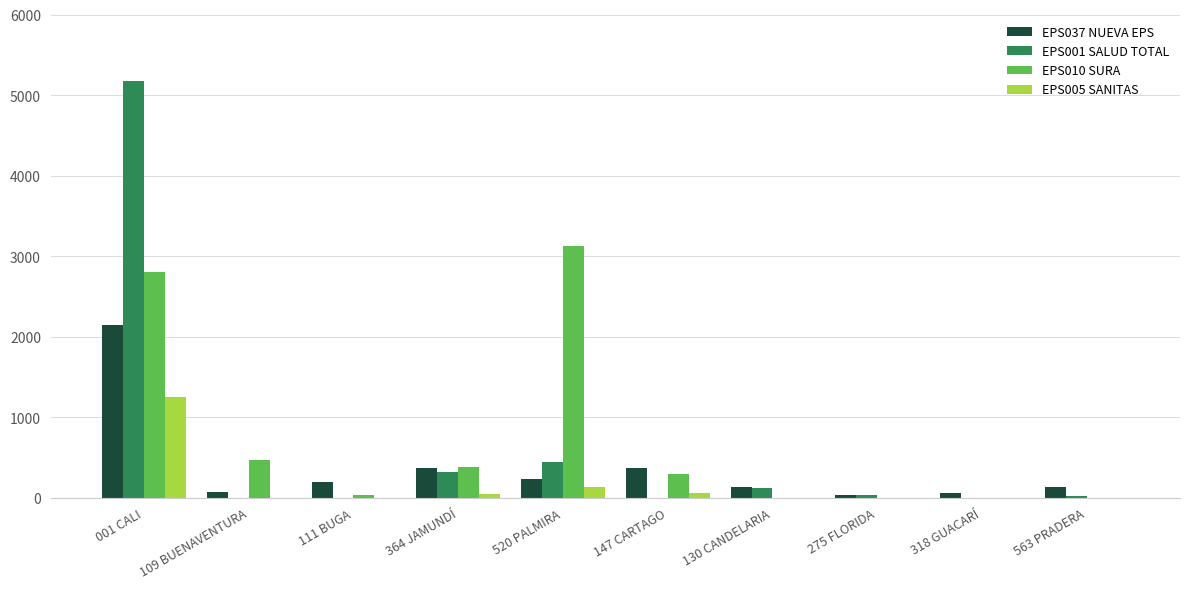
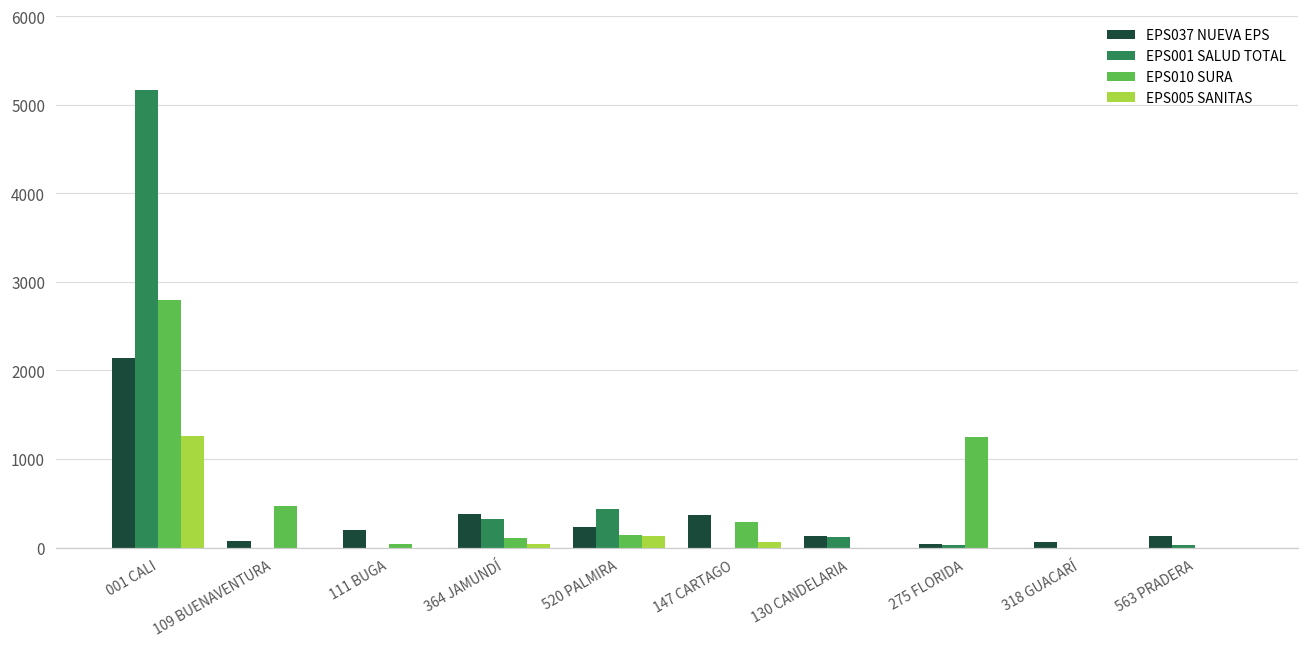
  {
    "EPS037 NUEVA EPS": {
      "001 CALI": 2100,
      "109 BUENAVENTURA": 100,
      "111 BUGA": 200,
      "364 JAMUNDÍ": 400,
      "520 PALMIRA": 200,
      "147 CARTAGO": 400,
      "130 CANDELARIA": 100,
      "275 FLORIDA": 0,
      "318 GUACARÍ": 100,
      "563 PRADERA": 100
    },
    "EPS001 SALUD TOTAL": {
      "001 CALI": 5200,
      "109 BUENAVENTURA": 0,
      "111 BUGA": 0,
      "364 JAMUNDÍ": 300,
      "520 PALMIRA": 400,
      "147 CARTAGO": 0,
      "130 CANDELARIA": 100,
      "275 FLORIDA": 0,
      "318 GUACARÍ": 0
    },
    "EPS010 SURA": {
      "001 CALI": 2800,
      "109 BUENAVENTURA": 500,
      "111 BUGA": 0,
-     "364 JAMUNDÍ": 400,
-     "520 PALMIRA": 3100,
+     "364 JAMUNDÍ": 100,
+     "520 PALMIRA": 100,
      "147 CARTAGO": 300,
      "130 CANDELARIA": 0,
-     "275 FLORIDA": 0,
+     "275 FLORIDA": 1200,
      "318 GUACARÍ": 0,
      "563 PRADERA": 0
    },
    "EPS005 SANITAS": {
      "001 CALI": 1300,
      "109 BUENAVENTURA": 0,
      "111 BUGA": 0,
      "364 JAMUNDÍ": 0,
      "520 PALMIRA": 100,
      "147 CARTAGO": 100,
      "130 CANDELARIA": 0,
      "275 FLORIDA": 0,
      "318 GUACARÍ": 0,
      "563 PRADERA": 0
    }
  }
